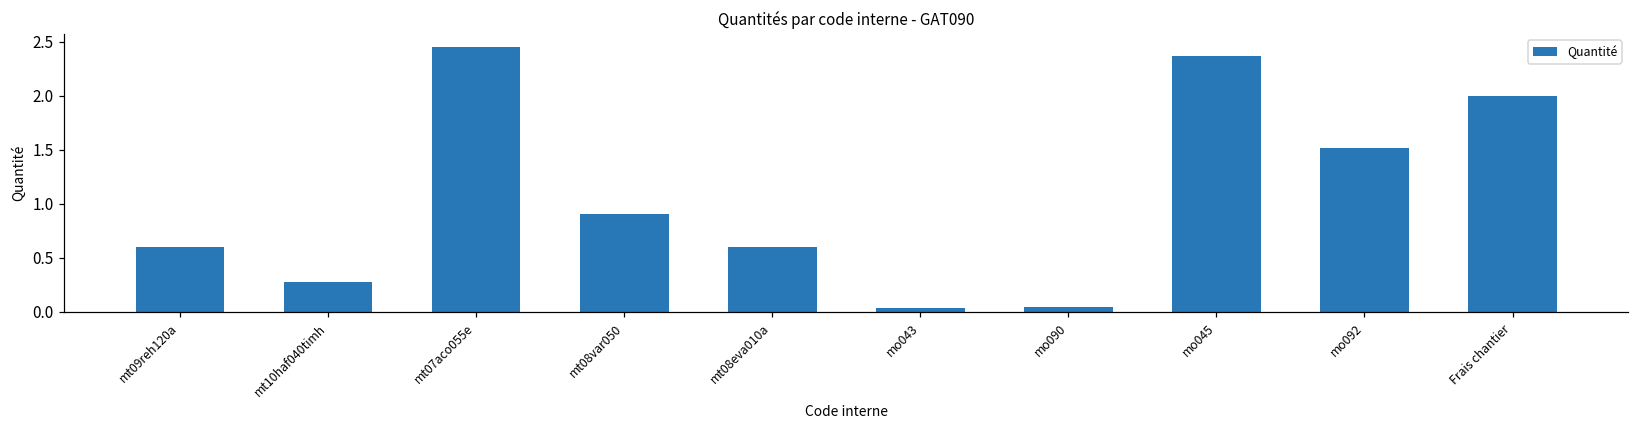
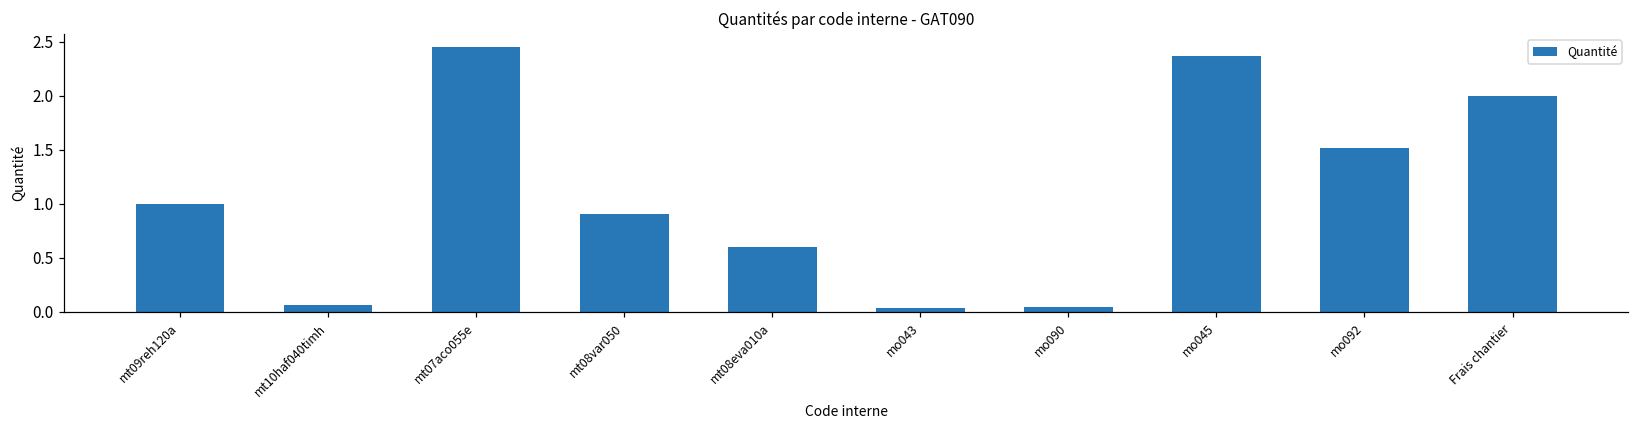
  {
-   "mt09reh120a": 0.6,
-   "mt10haf040timh": 0.3,
+   "mt09reh120a": 1.0,
+   "mt10haf040timh": 0.1,
    "mt07aco055e": 2.4,
    "mt08var050": 0.9,
    "mt08eva010a": 0.6,
    "mo043": 0.0,
    "mo090": 0.0,
    "mo045": 2.4,
    "mo092": 1.5,
    "Frais chantier": 2.0
  }
